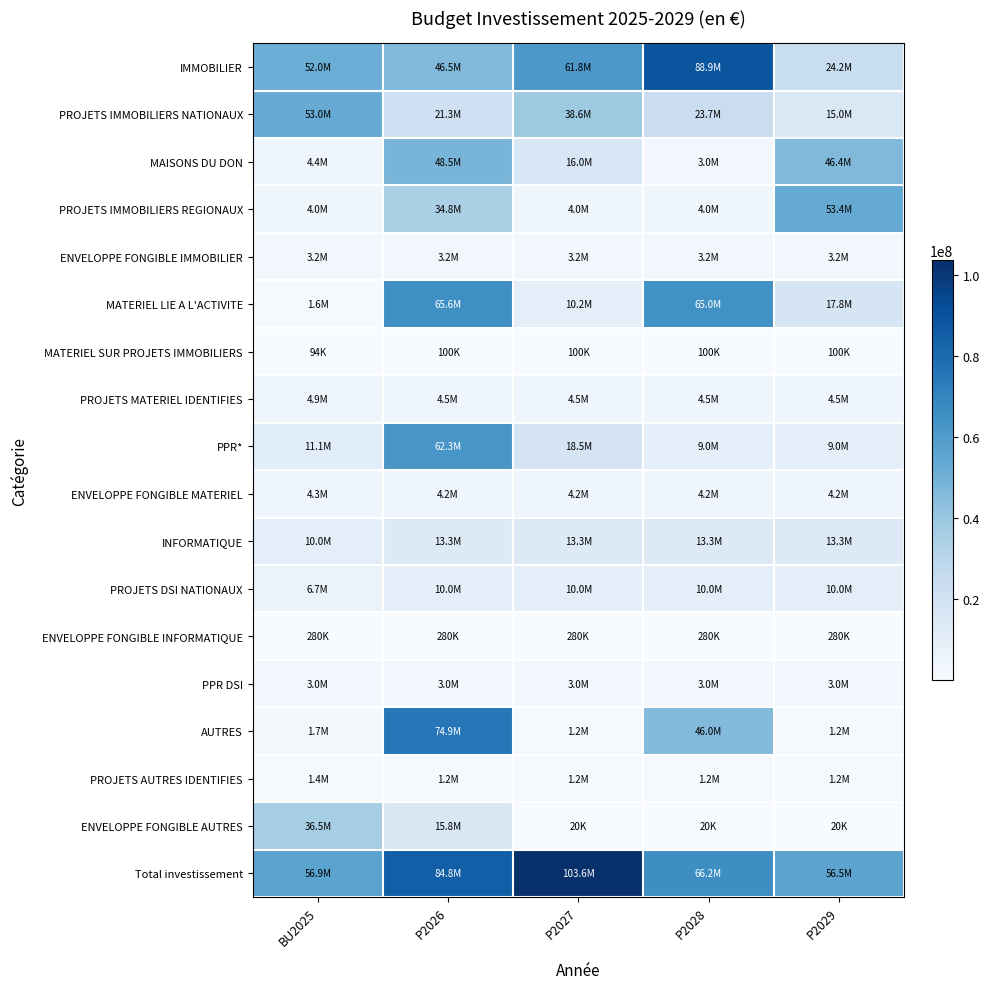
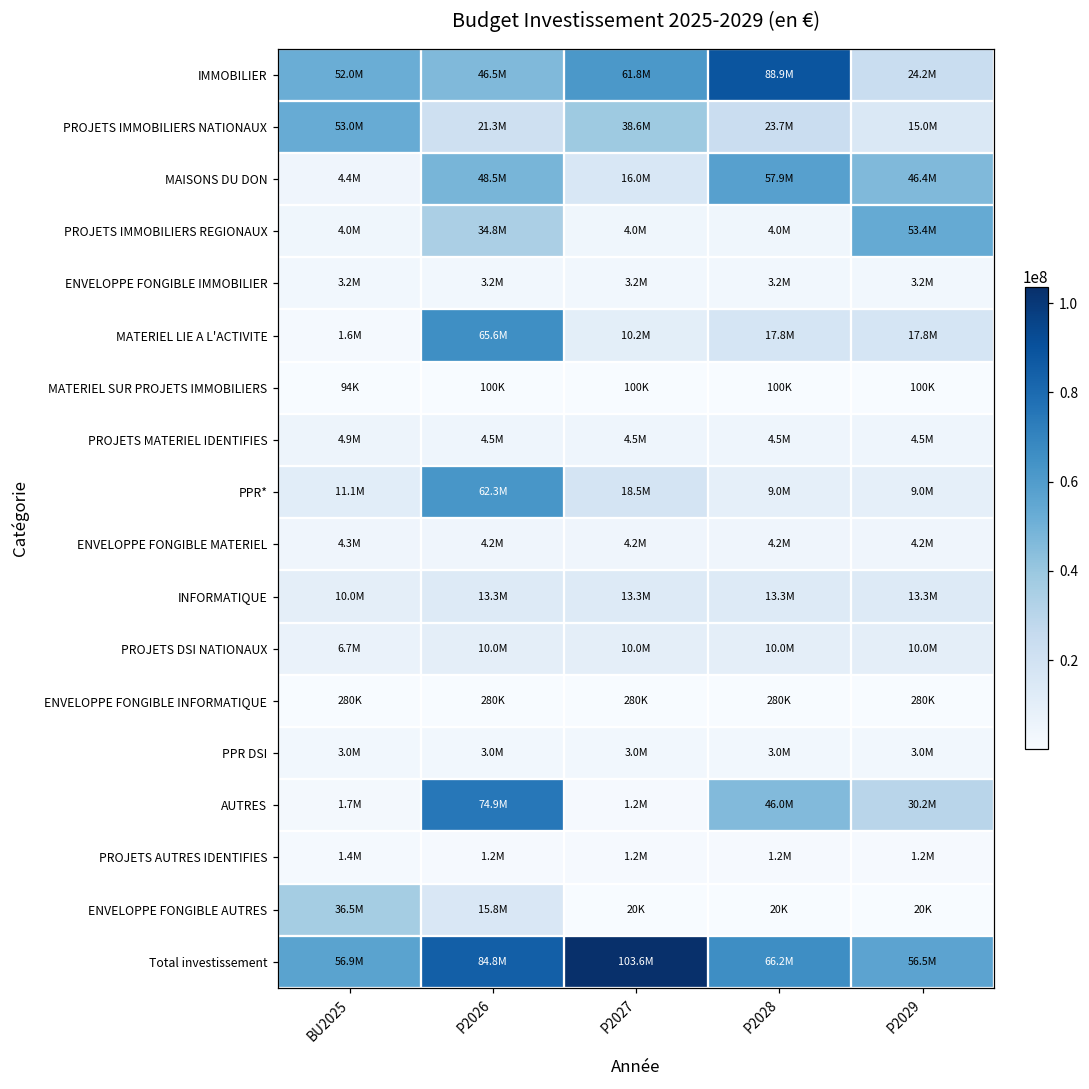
  {
    "IMMOBILIER": {
      "BU2025": "52.0M",
      "P2026": "46.5M",
      "P2027": "61.8M",
      "P2028": "88.9M",
      "P2029": "24.2M"
    },
    "PROJETS IMMOBILIERS NATIONAUX": {
      "BU2025": "53.0M",
      "P2026": "21.3M",
      "P2027": "38.6M",
      "P2028": "23.7M",
      "P2029": "15.0M"
    },
    "MAISONS DU DON": {
      "BU2025": "4.4M",
      "P2026": "48.5M",
      "P2027": "16.0M",
-     "P2028": "3.0M",
+     "P2028": "57.9M",
      "P2029": "46.4M"
    },
    "PROJETS IMMOBILIERS REGIONAUX": {
      "BU2025": "4.0M",
      "P2026": "34.8M",
      "P2027": "4.0M",
      "P2028": "4.0M",
      "P2029": "53.4M"
    },
    "ENVELOPPE FONGIBLE IMMOBILIER": {
      "BU2025": "3.2M",
      "P2026": "3.2M",
      "P2027": "3.2M",
      "P2028": "3.2M",
      "P2029": "3.2M"
    },
    "MATERIEL LIE A L'ACTIVITE": {
      "BU2025": "1.6M",
      "P2026": "65.6M",
      "P2027": "10.2M",
-     "P2028": "65.0M",
+     "P2028": "17.8M",
      "P2029": "17.8M"
    },
    "MATERIEL SUR PROJETS IMMOBILIERS": {
      "BU2025": "94K",
      "P2026": "100K",
      "P2027": "100K",
      "P2028": "100K",
      "P2029": "100K"
    },
    "PROJETS MATERIEL IDENTIFIES": {
      "BU2025": "4.9M",
      "P2026": "4.5M",
      "P2027": "4.5M",
      "P2028": "4.5M",
      "P2029": "4.5M"
    },
    "PPR*": {
      "BU2025": "11.1M",
      "P2026": "62.3M",
      "P2027": "18.5M",
      "P2028": "9.0M",
      "P2029": "9.0M"
    },
    "ENVELOPPE FONGIBLE MATERIEL": {
      "BU2025": "4.3M",
      "P2026": "4.2M",
      "P2027": "4.2M",
      "P2028": "4.2M",
      "P2029": "4.2M"
    },
    "INFORMATIQUE": {
      "BU2025": "10.0M",
      "P2026": "13.3M",
      "P2027": "13.3M",
      "P2028": "13.3M",
      "P2029": "13.3M"
    },
    "PROJETS DSI NATIONAUX": {
      "BU2025": "6.7M",
      "P2026": "10.0M",
      "P2027": "10.0M",
      "P2028": "10.0M",
      "P2029": "10.0M"
    },
    "ENVELOPPE FONGIBLE INFORMATIQUE": {
      "BU2025": "280K",
      "P2026": "280K",
      "P2027": "280K",
      "P2028": "280K",
      "P2029": "280K"
    },
    "PPR DSI": {
      "BU2025": "3.0M",
      "P2026": "3.0M",
      "P2027": "3.0M",
      "P2028": "3.0M",
      "P2029": "3.0M"
    },
    "AUTRES": {
      "BU2025": "1.7M",
      "P2026": "74.9M",
      "P2027": "1.2M",
      "P2028": "46.0M",
-     "P2029": "1.2M"
+     "P2029": "30.2M"
    },
    "PROJETS AUTRES IDENTIFIES": {
      "BU2025": "1.4M",
      "P2026": "1.2M",
      "P2027": "1.2M",
      "P2028": "1.2M",
      "P2029": "1.2M"
    },
    "ENVELOPPE FONGIBLE AUTRES": {
      "BU2025": "36.5M",
      "P2026": "15.8M",
      "P2027": "20K",
      "P2028": "20K",
      "P2029": "20K"
    },
    "Total investissement": {
      "BU2025": "56.9M",
      "P2026": "84.8M",
      "P2027": "103.6M",
      "P2028": "66.2M",
      "P2029": "56.5M"
    }
  }
